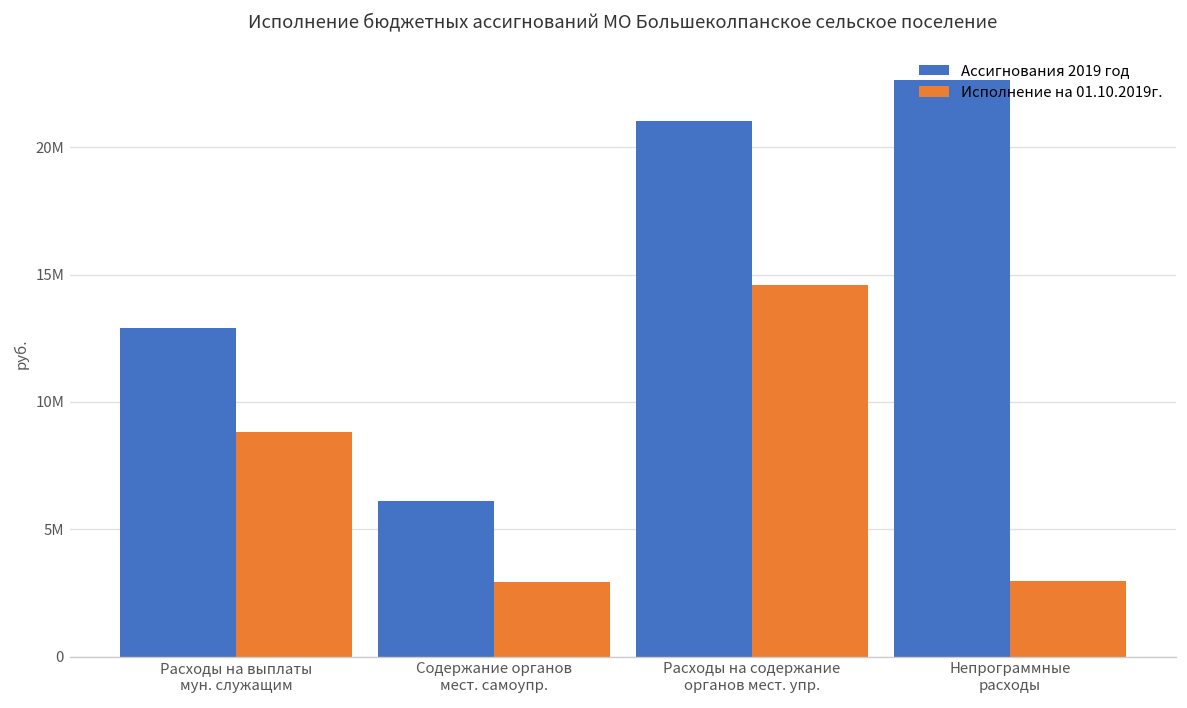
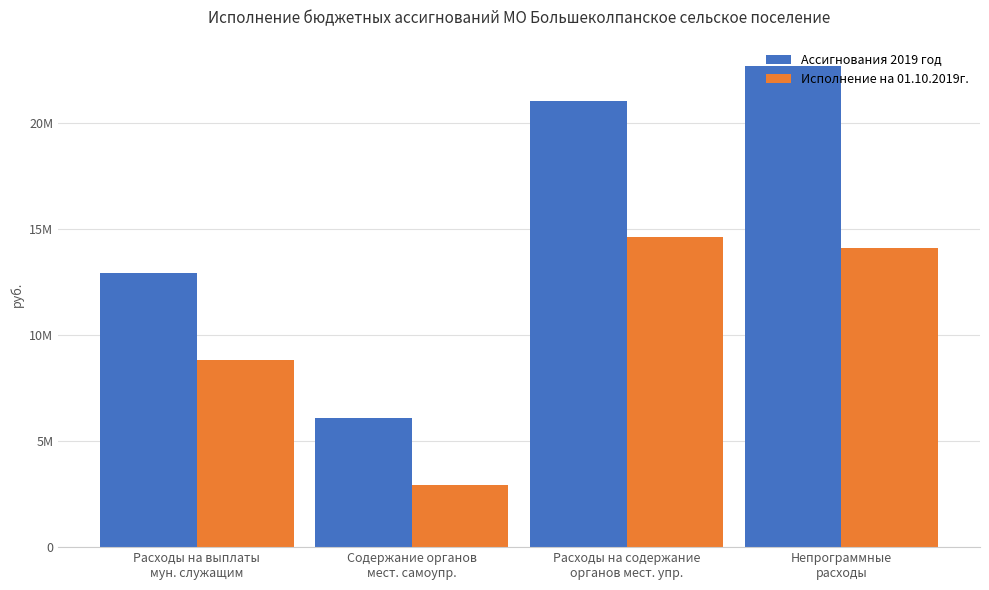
  {
    "Ассигнования 2019 год": {
      "Расходы на выплаты мун. служащим": "12.9М",
      "Содержание органов мест. самоупр.": "6.1М",
      "Расходы на содержание органов мест. упр.": "21.0М",
      "Непрограммные расходы": "22.7М"
    },
    "Исполнение на 01.10.2019г.": {
      "Расходы на выплаты мун. служащим": "8.8М",
      "Содержание органов мест. самоупр.": "2.9М",
      "Расходы на содержание органов мест. упр.": "14.6М",
-     "Непрограммные расходы": "3.0М"
+     "Непрограммные расходы": "14.1М"
    }
  }
